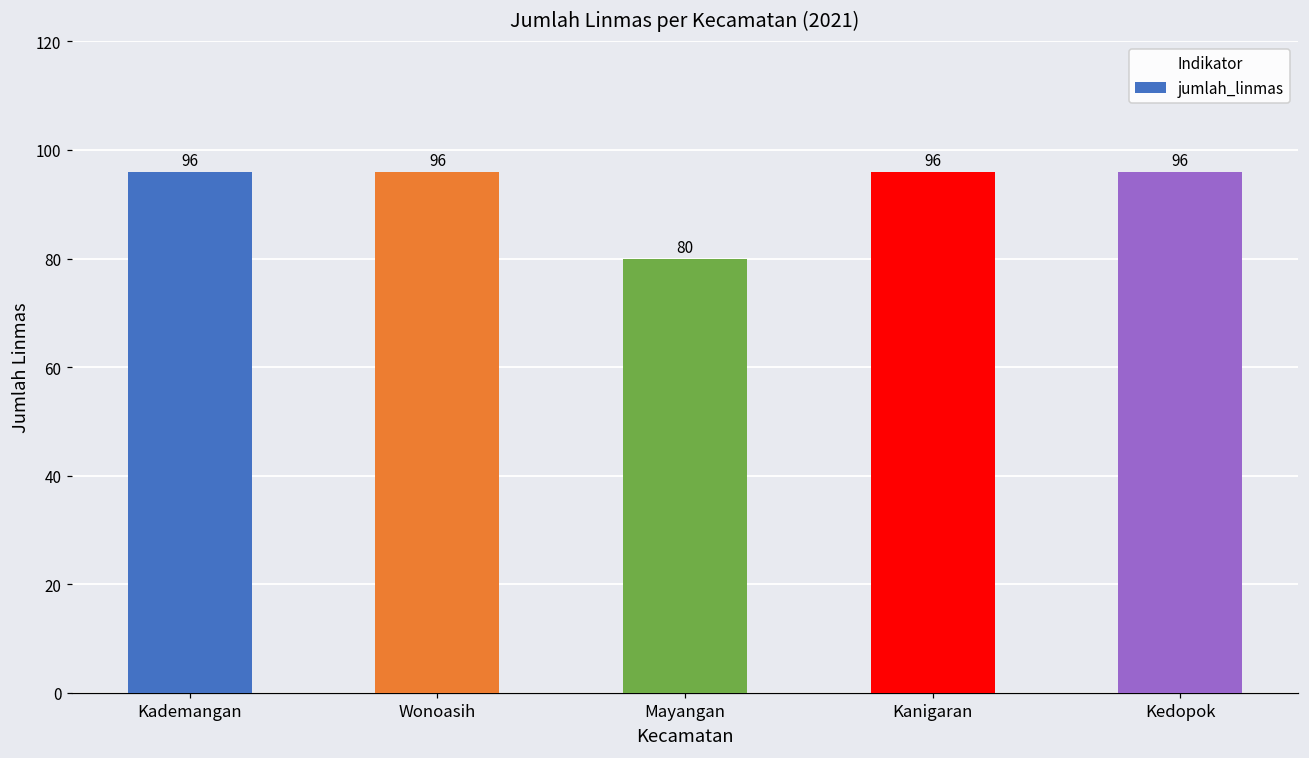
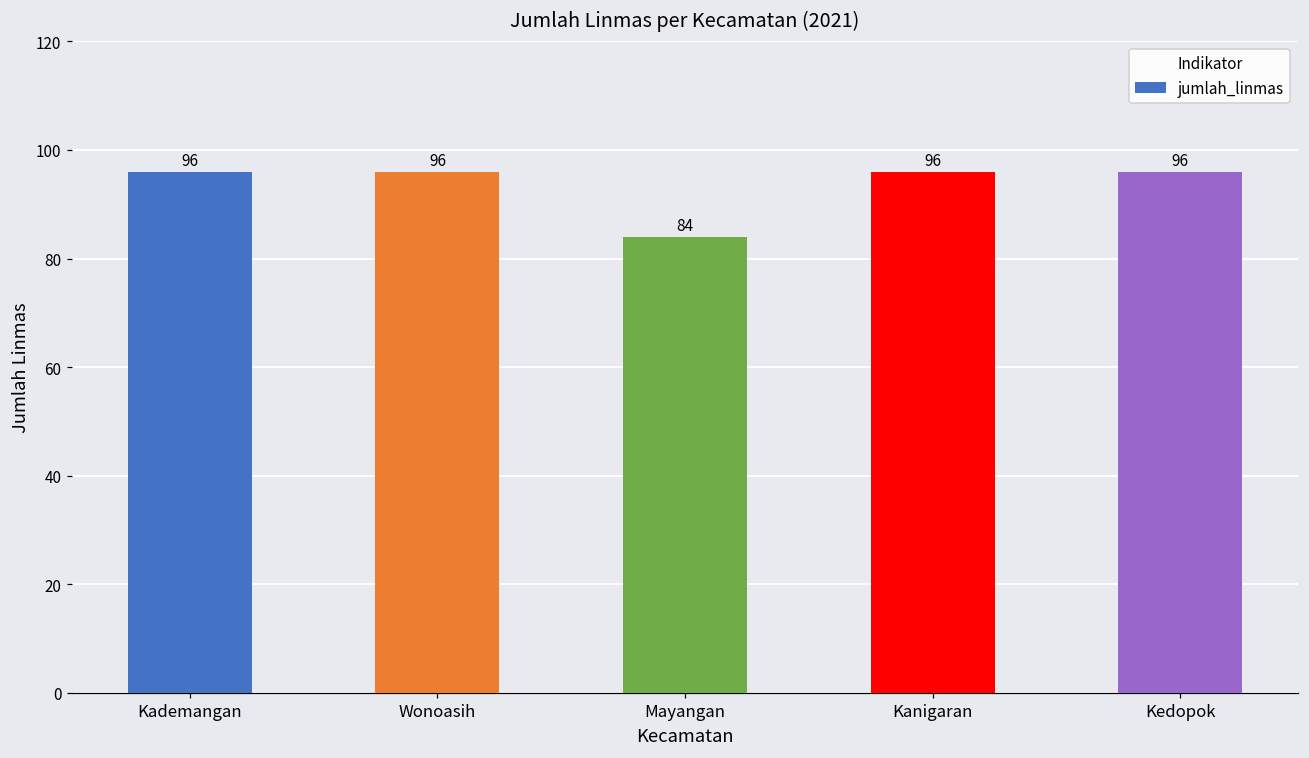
  {
    "Kademangan": 96,
    "Wonoasih": 96,
-   "Mayangan": 80,
+   "Mayangan": 84,
    "Kanigaran": 96,
    "Kedopok": 96
  }
